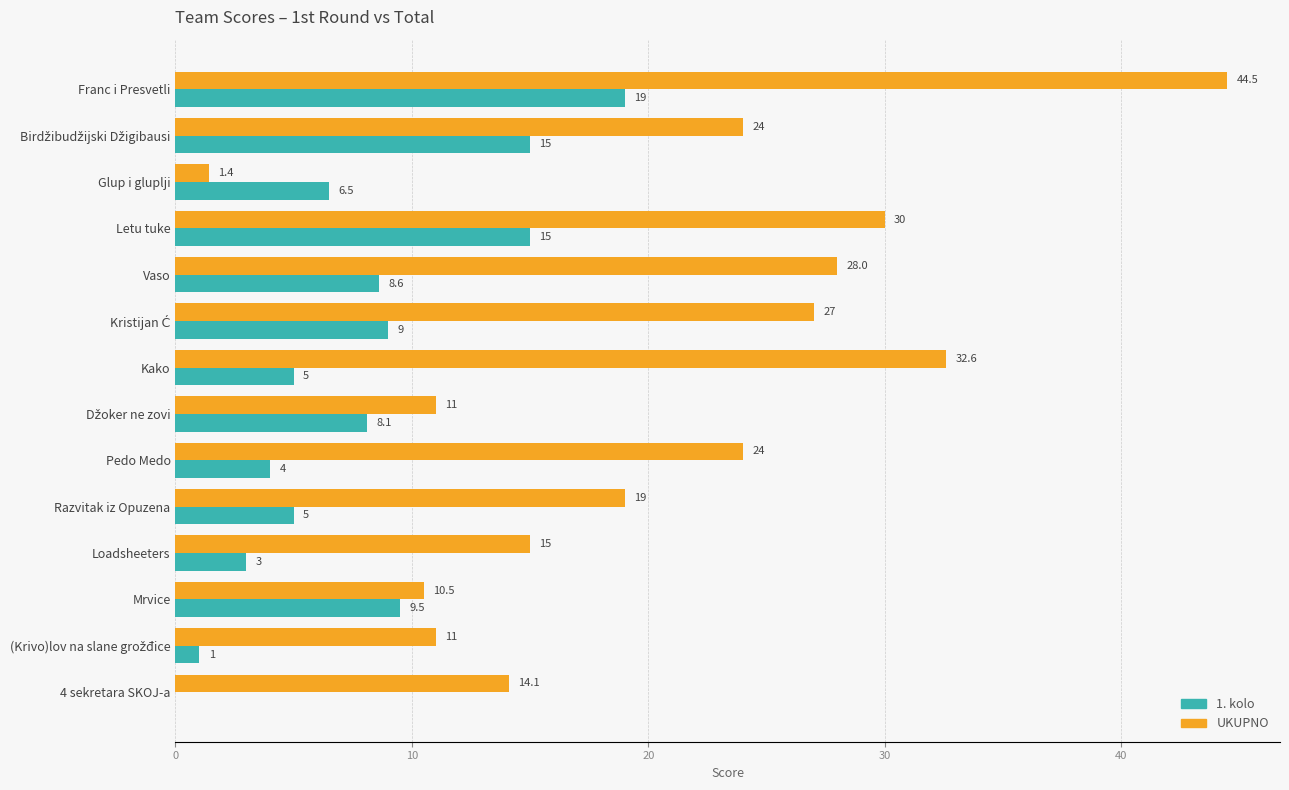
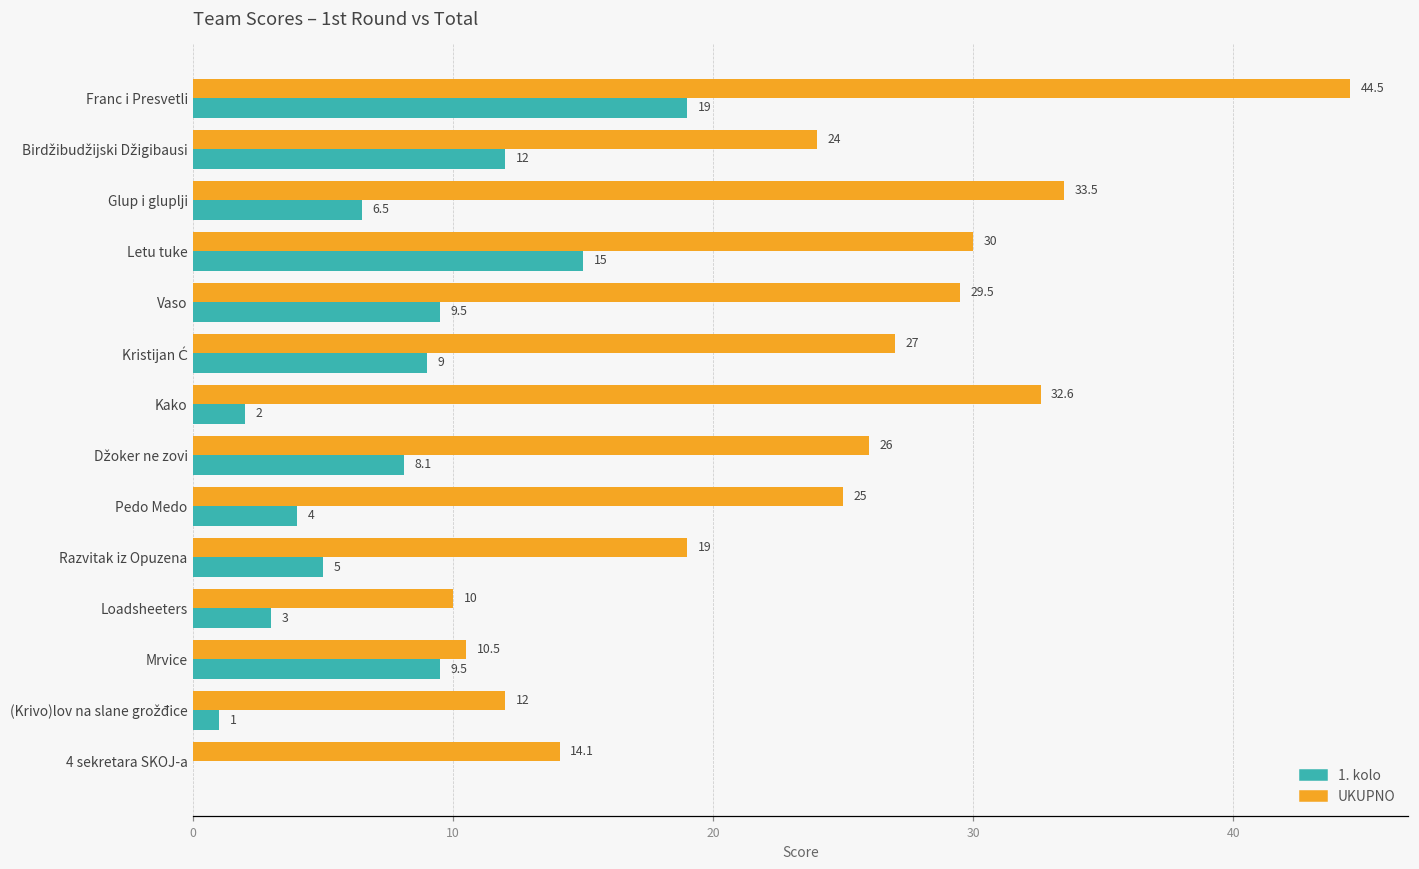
  {
    "1. kolo": {
      "Franc i Presvetli": 19,
-     "Birdžibudžijski Džigibausi": 15,
+     "Birdžibudžijski Džigibausi": 12,
      "Glup i gluplji": 6.5,
      "Letu tuke": 15,
-     "Vaso": 8.6,
+     "Vaso": 9.5,
      "Kristijan Ć": 9,
-     "Kako": 5,
+     "Kako": 2,
      "Džoker ne zovi": 8.1,
      "Pedo Medo": 4,
      "Razvitak iz Opuzena": 5,
      "Loadsheeters": 3,
      "Mrvice": 9.5,
      "(Krivo)lov na slane grožđice": 1
    },
    "UKUPNO": {
      "Franc i Presvetli": 44.5,
      "Birdžibudžijski Džigibausi": 24,
-     "Glup i gluplji": 1.4,
+     "Glup i gluplji": 33.5,
      "Letu tuke": 30,
-     "Vaso": 28.0,
+     "Vaso": 29.5,
      "Kristijan Ć": 27,
      "Kako": 32.6,
-     "Džoker ne zovi": 11,
-     "Pedo Medo": 24,
+     "Džoker ne zovi": 26,
+     "Pedo Medo": 25,
      "Razvitak iz Opuzena": 19,
-     "Loadsheeters": 15,
+     "Loadsheeters": 10,
      "Mrvice": 10.5,
-     "(Krivo)lov na slane grožđice": 11,
+     "(Krivo)lov na slane grožđice": 12,
      "4 sekretara SKOJ-a": 14.1
    }
  }
